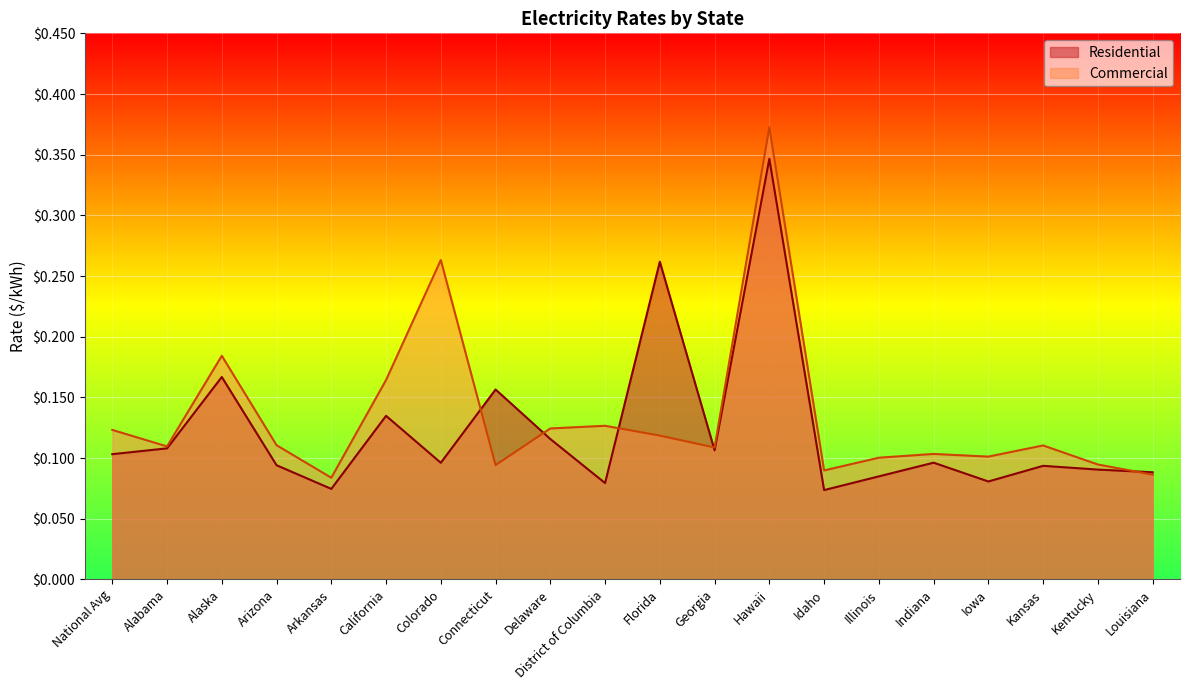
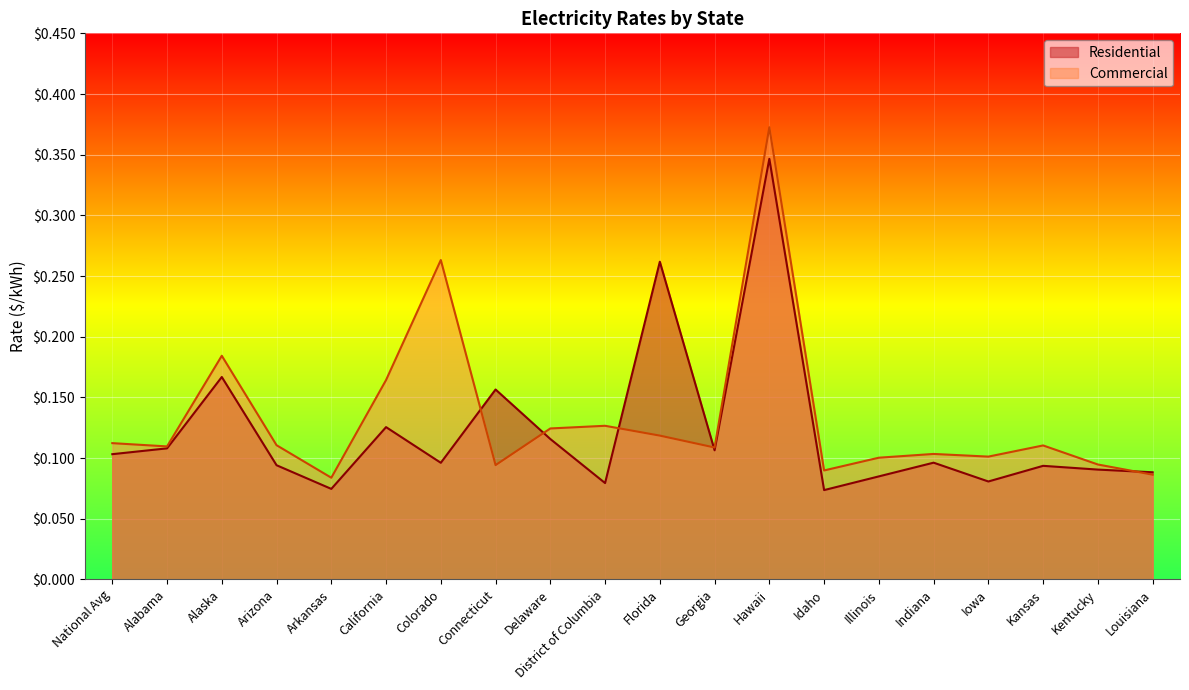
  {
    "Residential": {
      "National Avg": "$0.103",
      "Alaska": "$0.167",
      "Arizona": "$0.094",
      "Arkansas": "$0.075",
-     "California": "$0.135",
+     "California": "$0.126",
      "Colorado": "$0.096",
      "Connecticut": "$0.157",
      "Delaware": "$0.116",
      "District of Columbia": "$0.079",
      "Florida": "$0.262",
      "Georgia": "$0.106",
      "Hawaii": "$0.347",
      "Idaho": "$0.074",
      "Illinois": "$0.085",
      "Indiana": "$0.096",
      "Iowa": "$0.081",
      "Kansas": "$0.094",
      "Kentucky": "$0.091"
    },
    "Commercial": {
-     "National Avg": "$0.123",
+     "National Avg": "$0.112",
      "Alaska": "$0.184",
      "Arizona": "$0.111",
      "Arkansas": "$0.084",
      "California": "$0.164",
      "Colorado": "$0.263",
      "Connecticut": "$0.094",
      "Delaware": "$0.124",
      "District of Columbia": "$0.127",
      "Florida": "$0.119",
      "Georgia": "$0.109",
      "Hawaii": "$0.373",
      "Idaho": "$0.090",
      "Illinois": "$0.100",
      "Indiana": "$0.103",
      "Iowa": "$0.101",
      "Kansas": "$0.110",
      "Kentucky": "$0.095"
    }
  }
